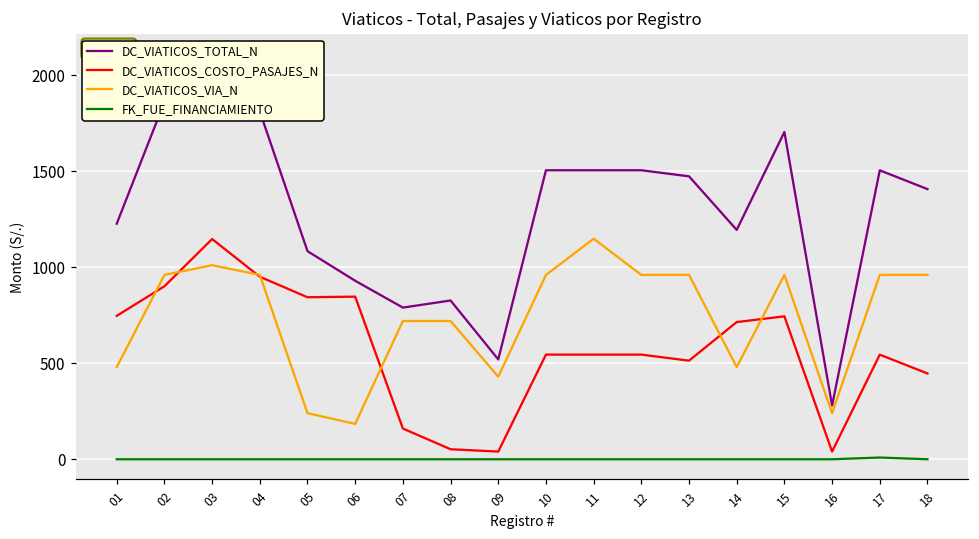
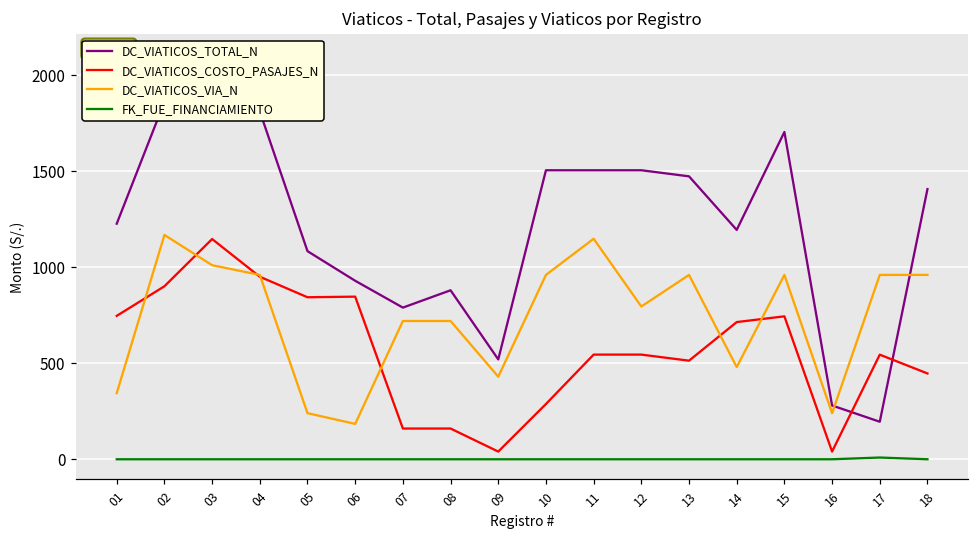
  {
    "DC_VIATICOS_TOTAL_N": {
      "01": 1230,
      "05": 1080,
      "06": 930,
      "07": 790,
-     "08": 830,
+     "08": 880,
      "09": 520,
      "10": 1510,
      "11": 1510,
      "12": 1510,
      "13": 1470,
      "14": 1190,
      "15": 1700,
      "16": 280,
-     "17": 1500,
+     "17": 200,
      "18": 1410
    },
    "DC_VIATICOS_COSTO_PASAJES_N": {
      "01": 750,
      "02": 900,
      "03": 1150,
      "05": 840,
      "06": 850,
      "07": 160,
-     "08": 50,
+     "08": 160,
      "09": 40,
-     "10": 550,
+     "10": 290,
      "11": 550,
      "12": 550,
      "13": 510,
      "14": 710,
      "15": 740,
      "16": 40,
      "17": 540,
      "18": 450
    },
    "DC_VIATICOS_VIA_N": {
-     "01": 480,
-     "02": 960,
+     "01": 340,
+     "02": 1170,
      "03": 1010,
      "05": 240,
      "06": 180,
      "07": 720,
      "08": 720,
      "09": 430,
      "10": 960,
      "11": 1150,
-     "12": 960,
+     "12": 800,
      "13": 960,
      "14": 480,
      "15": 960,
      "16": 240,
      "17": 960,
      "18": 960
    },
    "FK_FUE_FINANCIAMIENTO": {
      "01": 0,
      "02": 0,
      "03": 0,
      "04": 0,
      "05": 0,
      "06": 0,
      "07": 0,
      "08": 0,
      "09": 0,
      "10": 0,
      "11": 0,
      "12": 0,
      "13": 0,
      "14": 0,
      "15": 0,
      "16": 0,
      "17": 10,
      "18": 0
    }
  }
